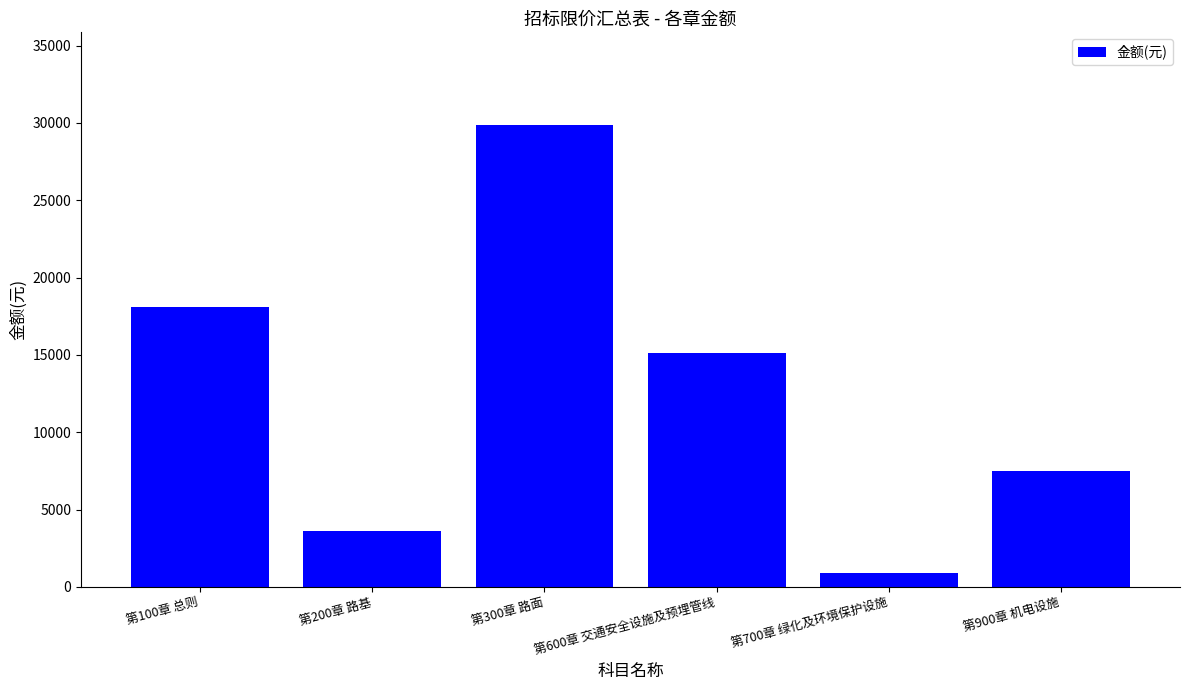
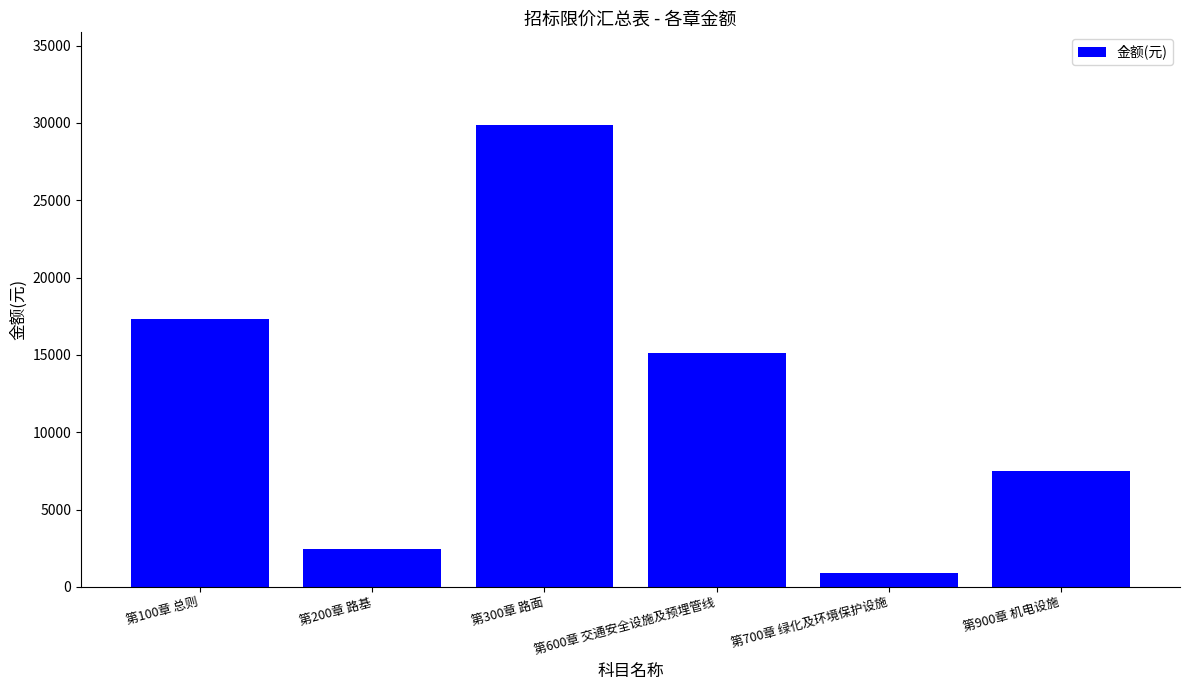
  {
-   "第100章 总则": 18100,
-   "第200章 路基": 3600,
+   "第100章 总则": 17300,
+   "第200章 路基": 2400,
    "第300章 路面": 29900,
    "第600章 交通安全设施及预埋管线": 15200,
    "第700章 绿化及环境保护设施": 900,
    "第900章 机电设施": 7500
  }
